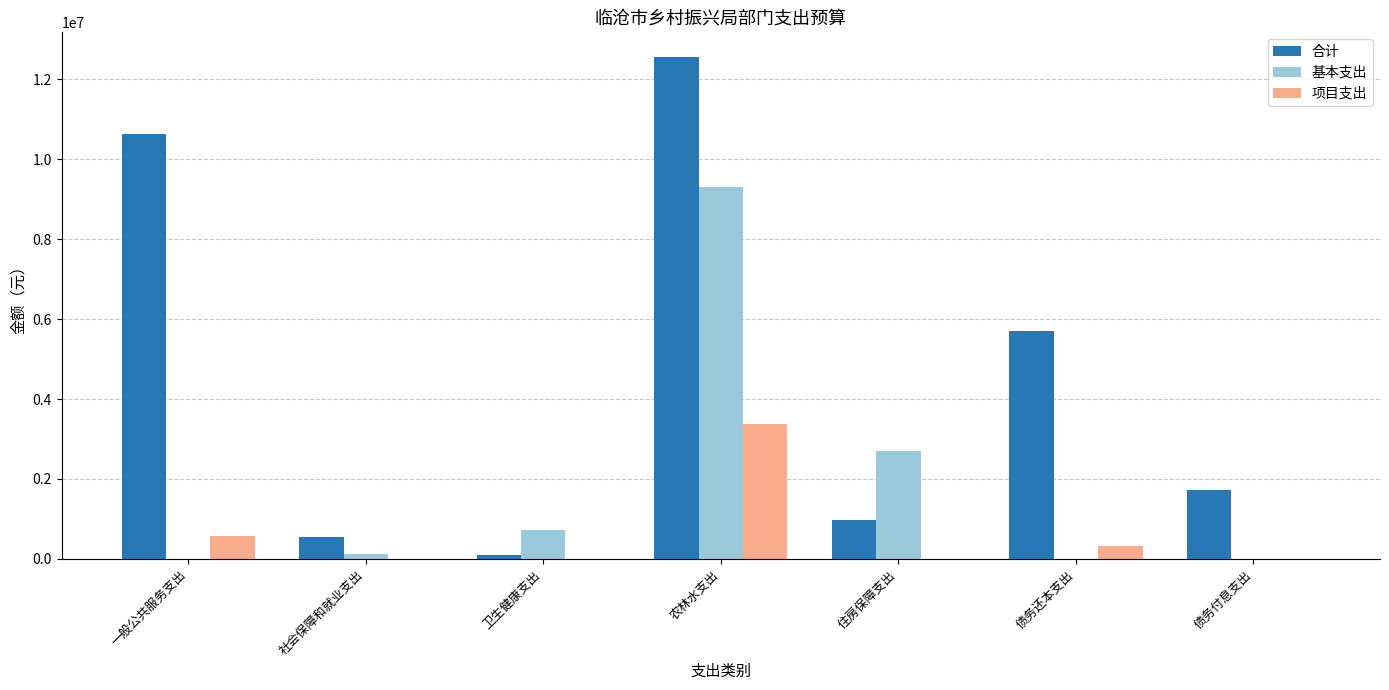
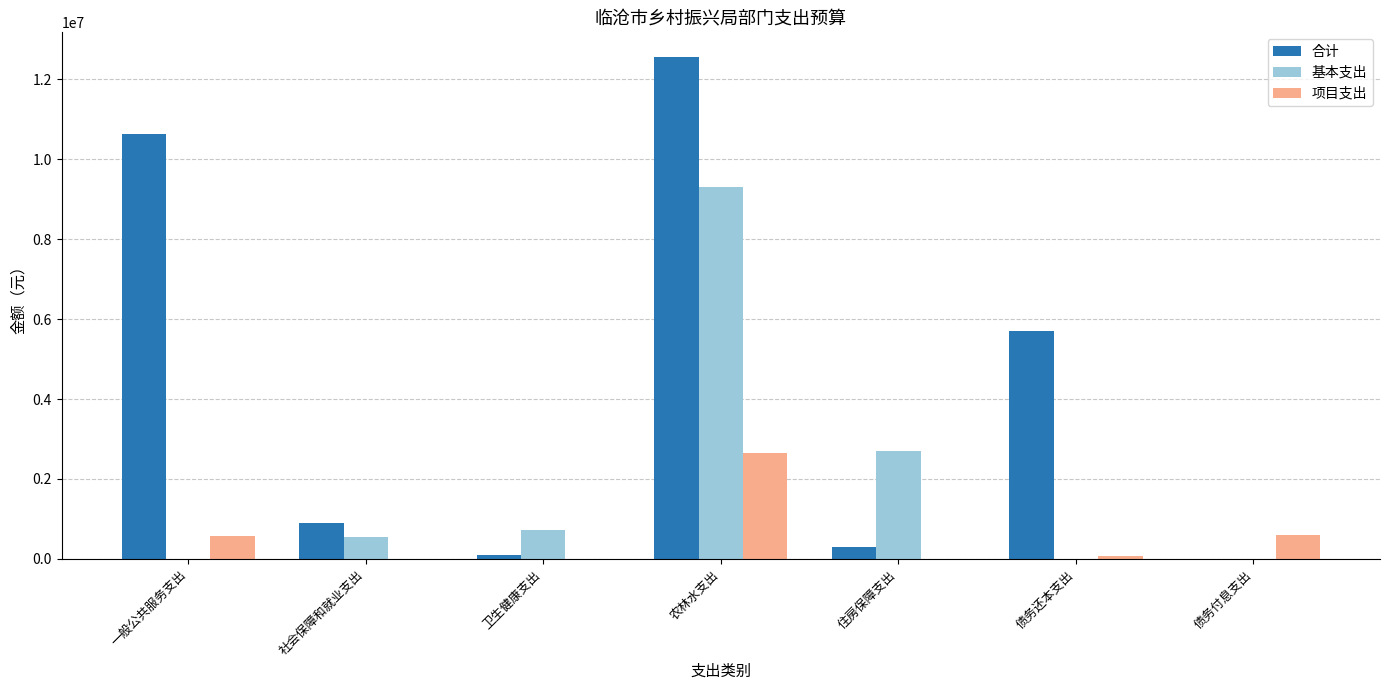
  {
    "合计": {
      "一般公共服务支出": 10600000,
-     "社会保障和就业支出": 500000,
+     "社会保障和就业支出": 900000,
      "卫生健康支出": 100000,
      "农林水支出": 12500000,
-     "住房保障支出": 1000000,
+     "住房保障支出": 300000,
      "债务还本支出": 5700000,
-     "债务付息支出": 1700000
+     "债务付息支出": 0
    },
    "基本支出": {
      "一般公共服务支出": 0,
-     "社会保障和就业支出": 100000,
+     "社会保障和就业支出": 500000,
      "卫生健康支出": 700000,
      "农林水支出": 9300000,
      "住房保障支出": 2700000,
      "债务还本支出": 0,
      "债务付息支出": 0
    },
    "项目支出": {
      "一般公共服务支出": 600000,
      "社会保障和就业支出": 0,
      "卫生健康支出": 0,
-     "农林水支出": 3400000,
+     "农林水支出": 2700000,
      "住房保障支出": 0,
-     "债务还本支出": 300000,
-     "债务付息支出": 0
+     "债务还本支出": 100000,
+     "债务付息支出": 600000
    }
  }
